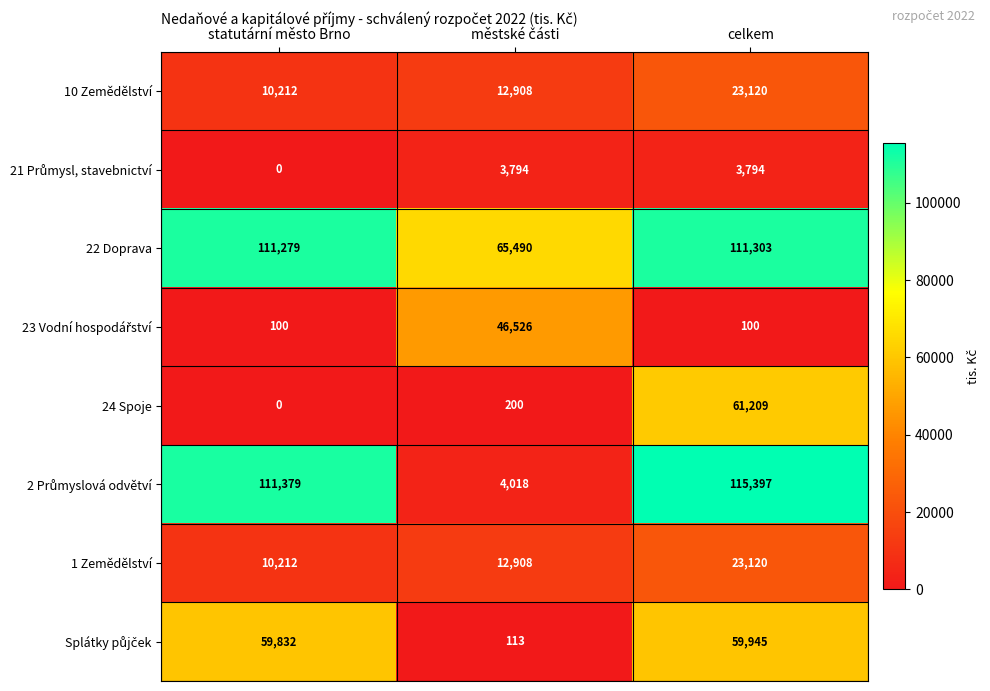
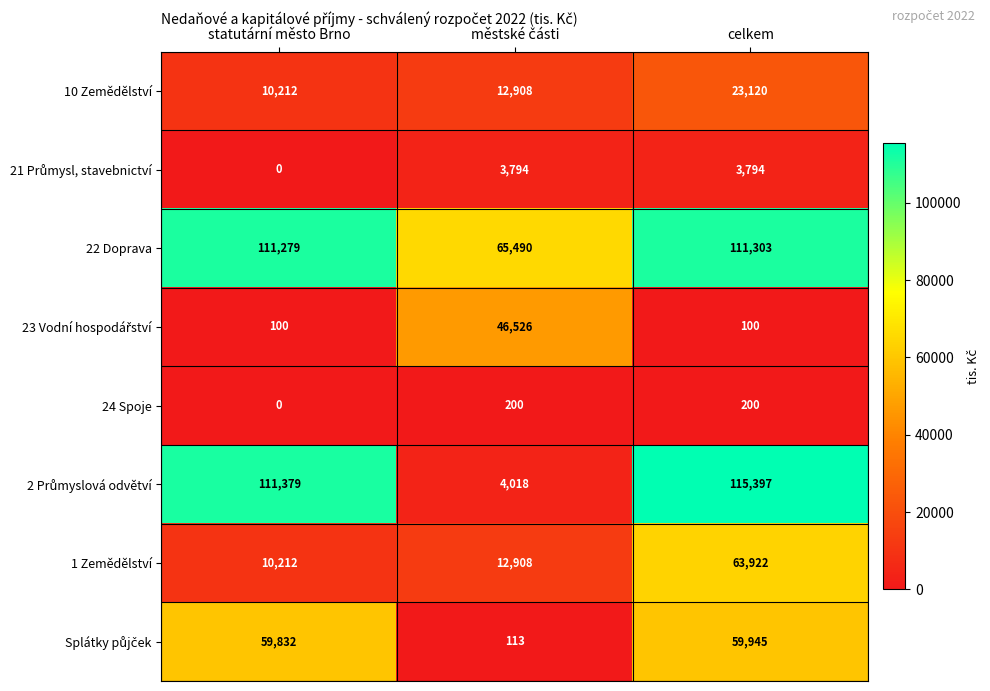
  {
    "10 Zemědělství": {
      "statutární město Brno": "10,212",
      "městské části": "12,908",
      "celkem": "23,120"
    },
    "21 Průmysl, stavebnictví": {
      "statutární město Brno": "0",
      "městské části": "3,794",
      "celkem": "3,794"
    },
    "22 Doprava": {
      "statutární město Brno": "111,279",
      "městské části": "65,490",
      "celkem": "111,303"
    },
    "23 Vodní hospodářství": {
      "statutární město Brno": "100",
      "městské části": "46,526",
      "celkem": "100"
    },
    "24 Spoje": {
      "statutární město Brno": "0",
      "městské části": "200",
-     "celkem": "61,209"
+     "celkem": "200"
    },
    "2 Průmyslová odvětví": {
      "statutární město Brno": "111,379",
      "městské části": "4,018",
      "celkem": "115,397"
    },
    "1 Zemědělství": {
      "statutární město Brno": "10,212",
      "městské části": "12,908",
-     "celkem": "23,120"
+     "celkem": "63,922"
    },
    "Splátky půjček": {
      "statutární město Brno": "59,832",
      "městské části": "113",
      "celkem": "59,945"
    }
  }
